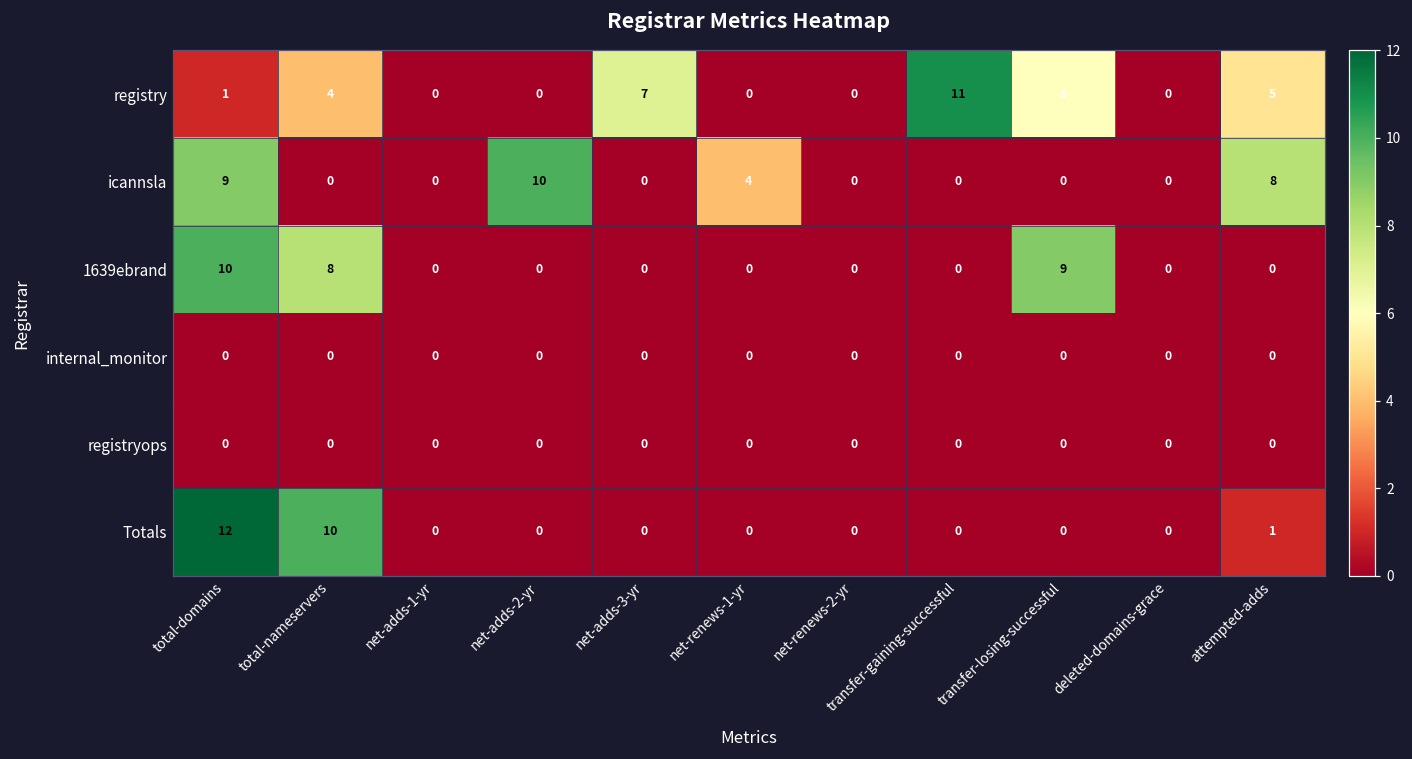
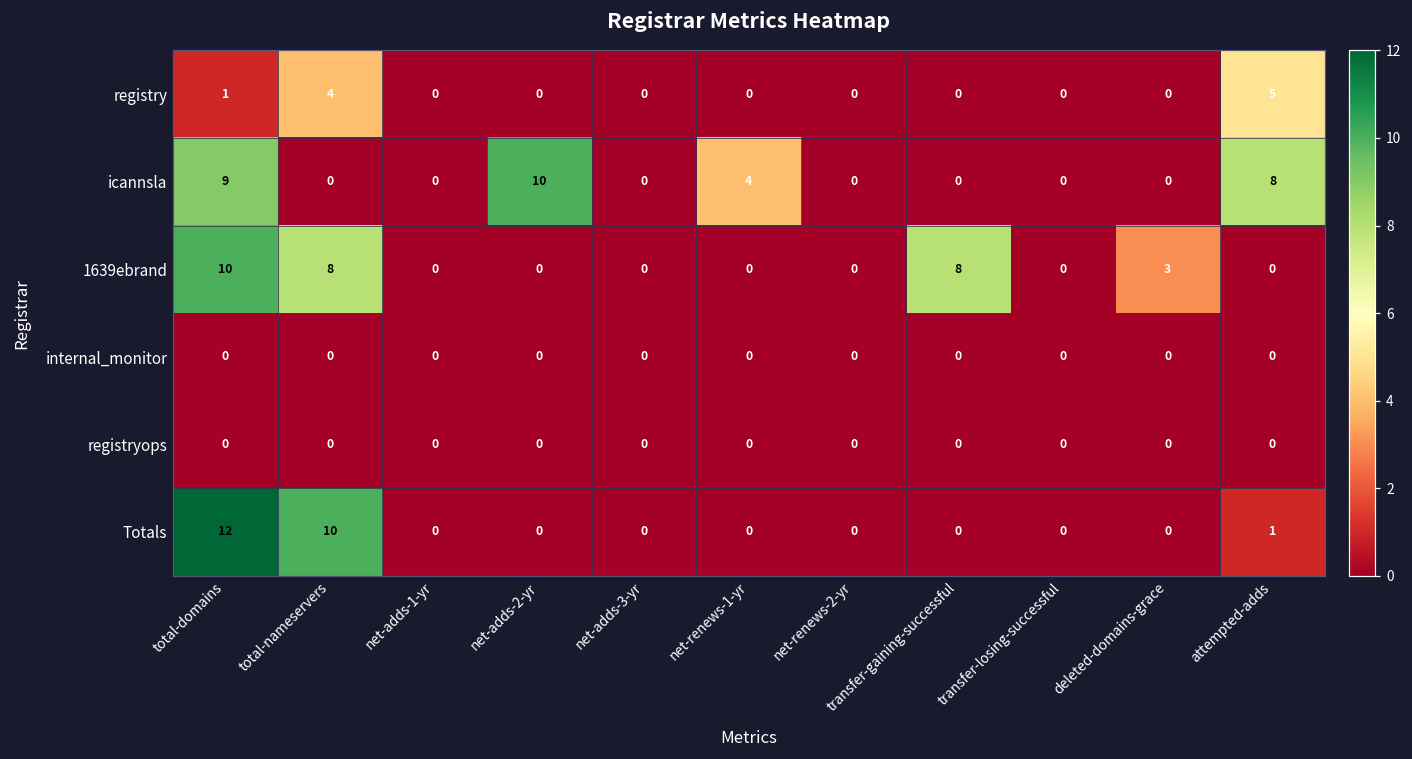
  {
    "registry": {
      "total-domains": 1,
      "total-nameservers": 4,
      "net-adds-1-yr": 0,
      "net-adds-2-yr": 0,
-     "net-adds-3-yr": 7,
+     "net-adds-3-yr": 0,
      "net-renews-1-yr": 0,
      "net-renews-2-yr": 0,
-     "transfer-gaining-successful": 11,
-     "transfer-losing-successful": 6,
+     "transfer-gaining-successful": 0,
+     "transfer-losing-successful": 0,
      "deleted-domains-grace": 0,
      "attempted-adds": 5
    },
    "icannsla": {
      "total-domains": 9,
      "total-nameservers": 0,
      "net-adds-1-yr": 0,
      "net-adds-2-yr": 10,
      "net-adds-3-yr": 0,
      "net-renews-1-yr": 4,
      "net-renews-2-yr": 0,
      "transfer-gaining-successful": 0,
      "transfer-losing-successful": 0,
      "deleted-domains-grace": 0,
      "attempted-adds": 8
    },
    "1639ebrand": {
      "total-domains": 10,
      "total-nameservers": 8,
      "net-adds-1-yr": 0,
      "net-adds-2-yr": 0,
      "net-adds-3-yr": 0,
      "net-renews-1-yr": 0,
      "net-renews-2-yr": 0,
-     "transfer-gaining-successful": 0,
-     "transfer-losing-successful": 9,
-     "deleted-domains-grace": 0,
+     "transfer-gaining-successful": 8,
+     "transfer-losing-successful": 0,
+     "deleted-domains-grace": 3,
      "attempted-adds": 0
    },
    "internal_monitor": {
      "total-domains": 0,
      "total-nameservers": 0,
      "net-adds-1-yr": 0,
      "net-adds-2-yr": 0,
      "net-adds-3-yr": 0,
      "net-renews-1-yr": 0,
      "net-renews-2-yr": 0,
      "transfer-gaining-successful": 0,
      "transfer-losing-successful": 0,
      "deleted-domains-grace": 0,
      "attempted-adds": 0
    },
    "registryops": {
      "total-domains": 0,
      "total-nameservers": 0,
      "net-adds-1-yr": 0,
      "net-adds-2-yr": 0,
      "net-adds-3-yr": 0,
      "net-renews-1-yr": 0,
      "net-renews-2-yr": 0,
      "transfer-gaining-successful": 0,
      "transfer-losing-successful": 0,
      "deleted-domains-grace": 0,
      "attempted-adds": 0
    },
    "Totals": {
      "total-domains": 12,
      "total-nameservers": 10,
      "net-adds-1-yr": 0,
      "net-adds-2-yr": 0,
      "net-adds-3-yr": 0,
      "net-renews-1-yr": 0,
      "net-renews-2-yr": 0,
      "transfer-gaining-successful": 0,
      "transfer-losing-successful": 0,
      "deleted-domains-grace": 0,
      "attempted-adds": 1
    }
  }
